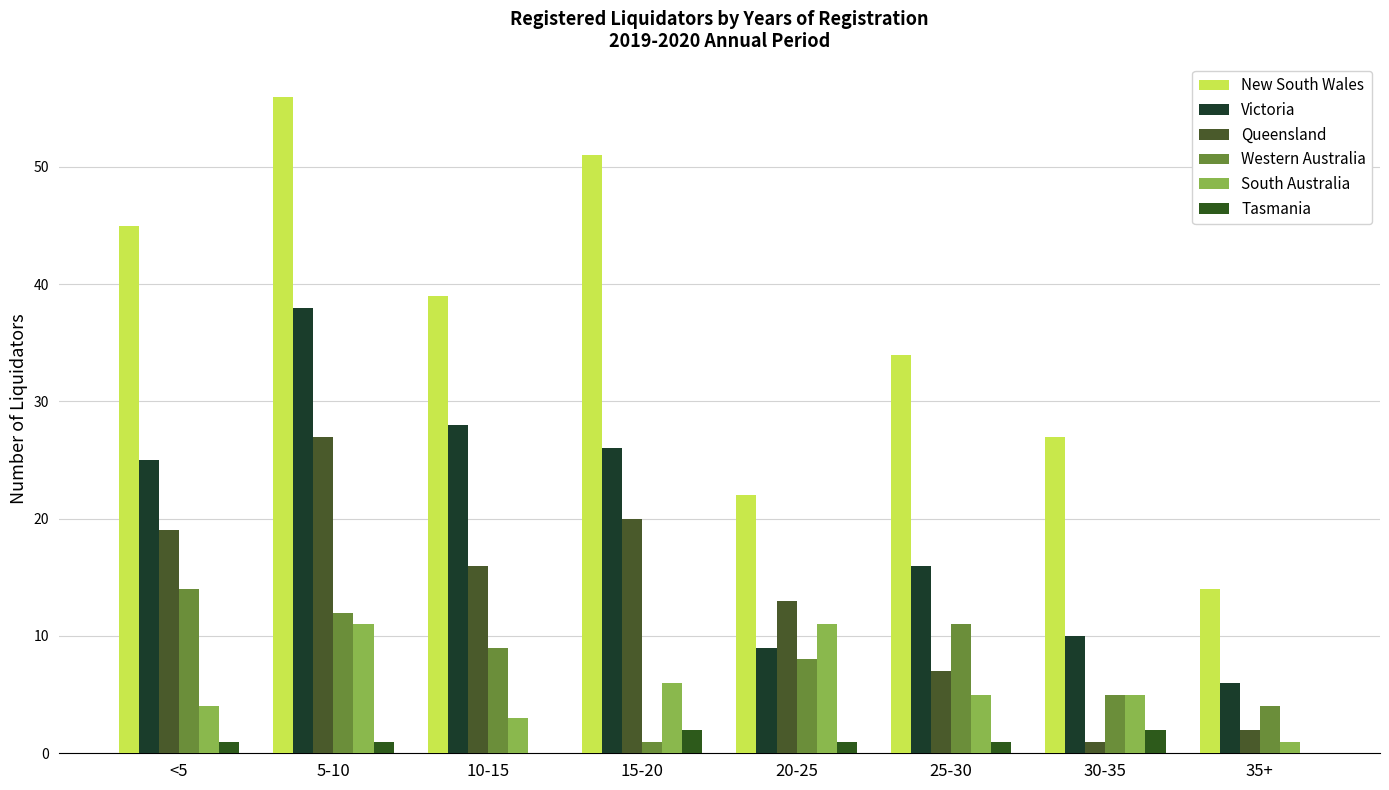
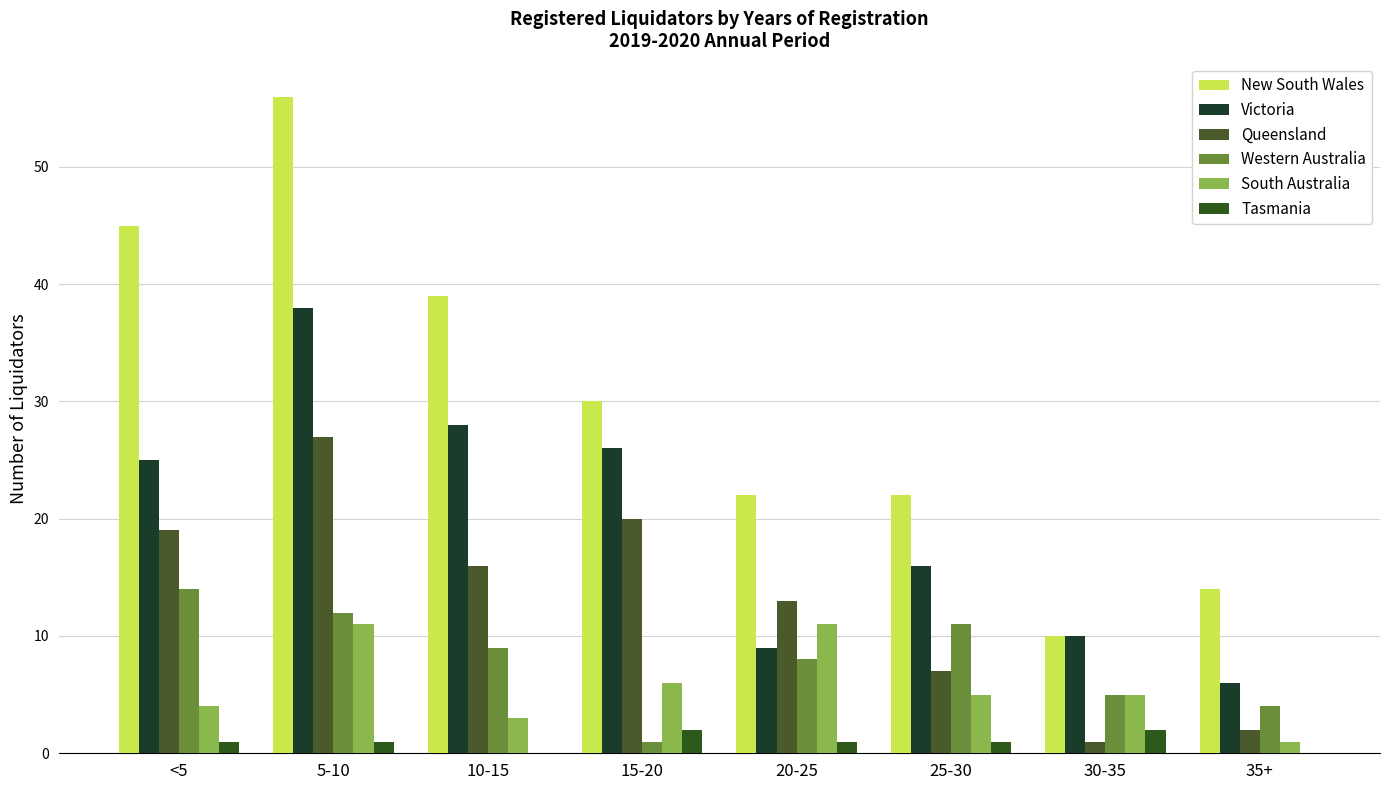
  {
    "New South Wales": {
      "<5": 45,
      "5-10": 56,
      "10-15": 39,
-     "15-20": 51,
+     "15-20": 30,
      "20-25": 22,
-     "25-30": 34,
-     "30-35": 27,
+     "25-30": 22,
+     "30-35": 10,
      "35+": 14
    }
  }
